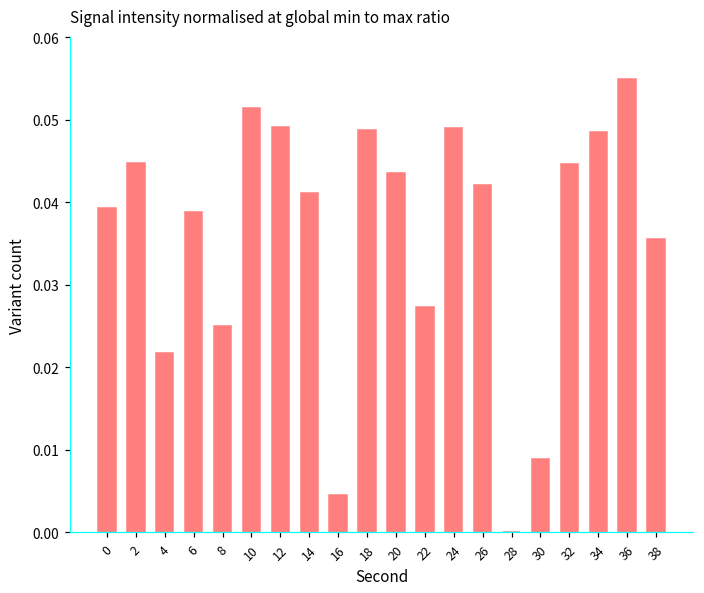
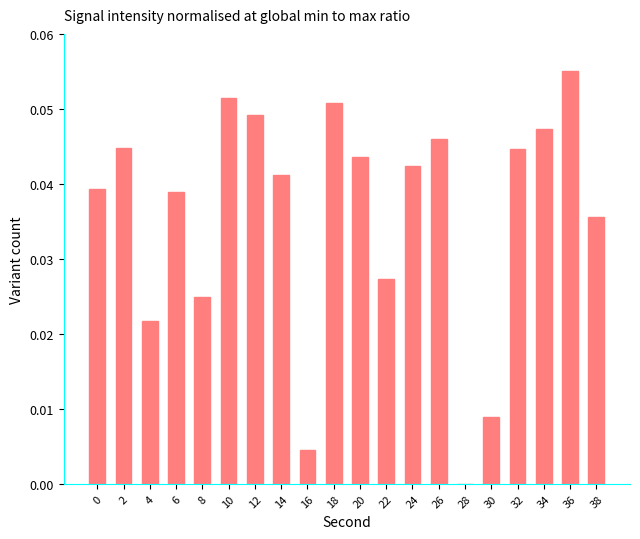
  {
    "0": 0.039,
    "2": 0.045,
    "4": 0.022,
    "6": 0.039,
    "8": 0.025,
    "10": 0.051,
    "12": 0.049,
    "14": 0.041,
    "16": 0.004,
-   "18": 0.049,
+   "18": 0.051,
    "20": 0.044,
    "22": 0.027,
-   "24": 0.049,
-   "26": 0.042,
+   "24": 0.042,
+   "26": 0.046,
    "28": 0.000,
    "30": 0.009,
    "32": 0.045,
-   "34": 0.048,
+   "34": 0.047,
    "36": 0.055,
    "38": 0.036
  }
